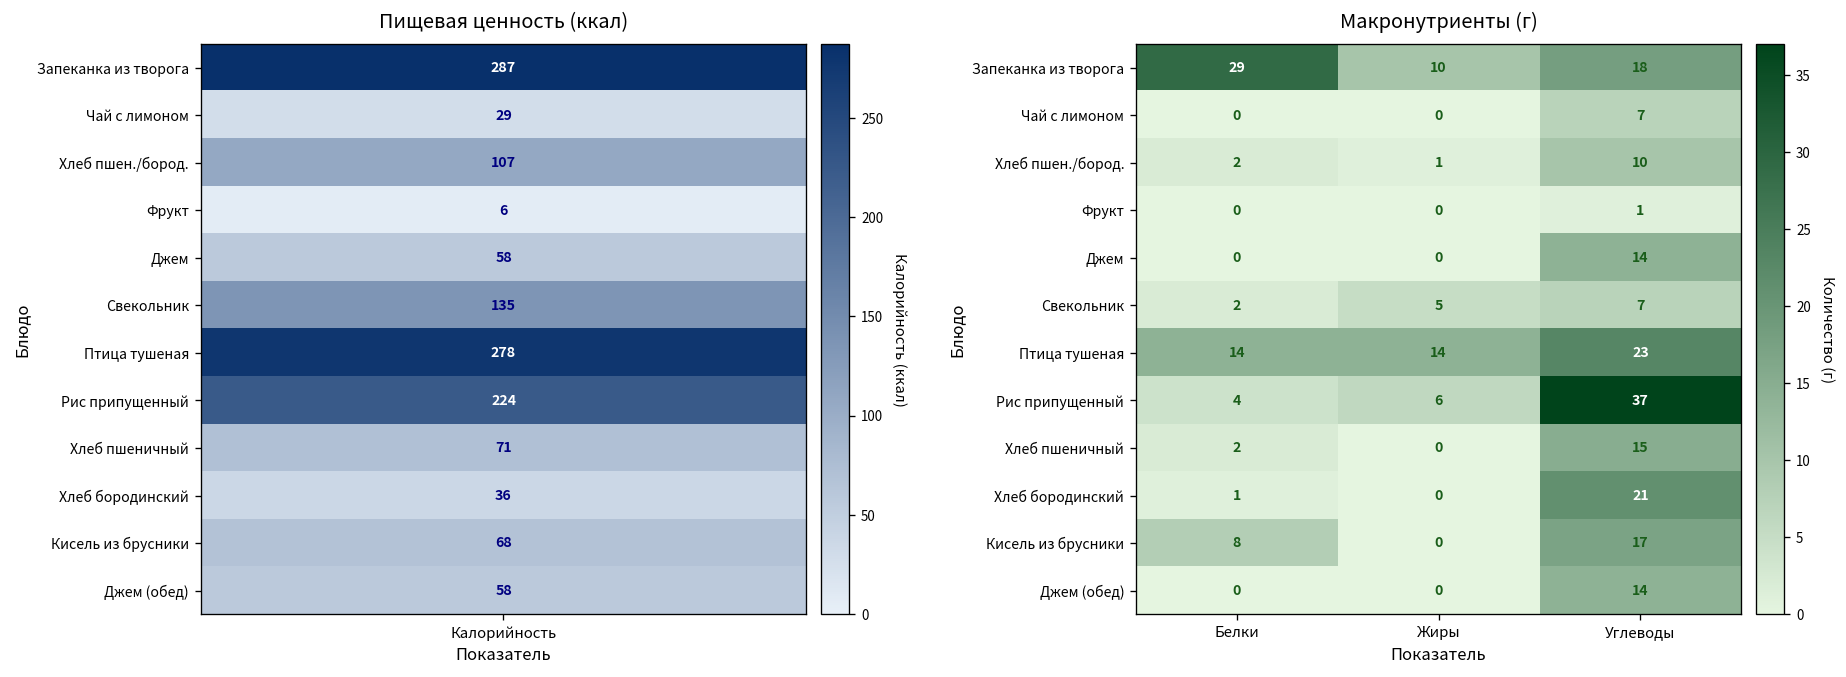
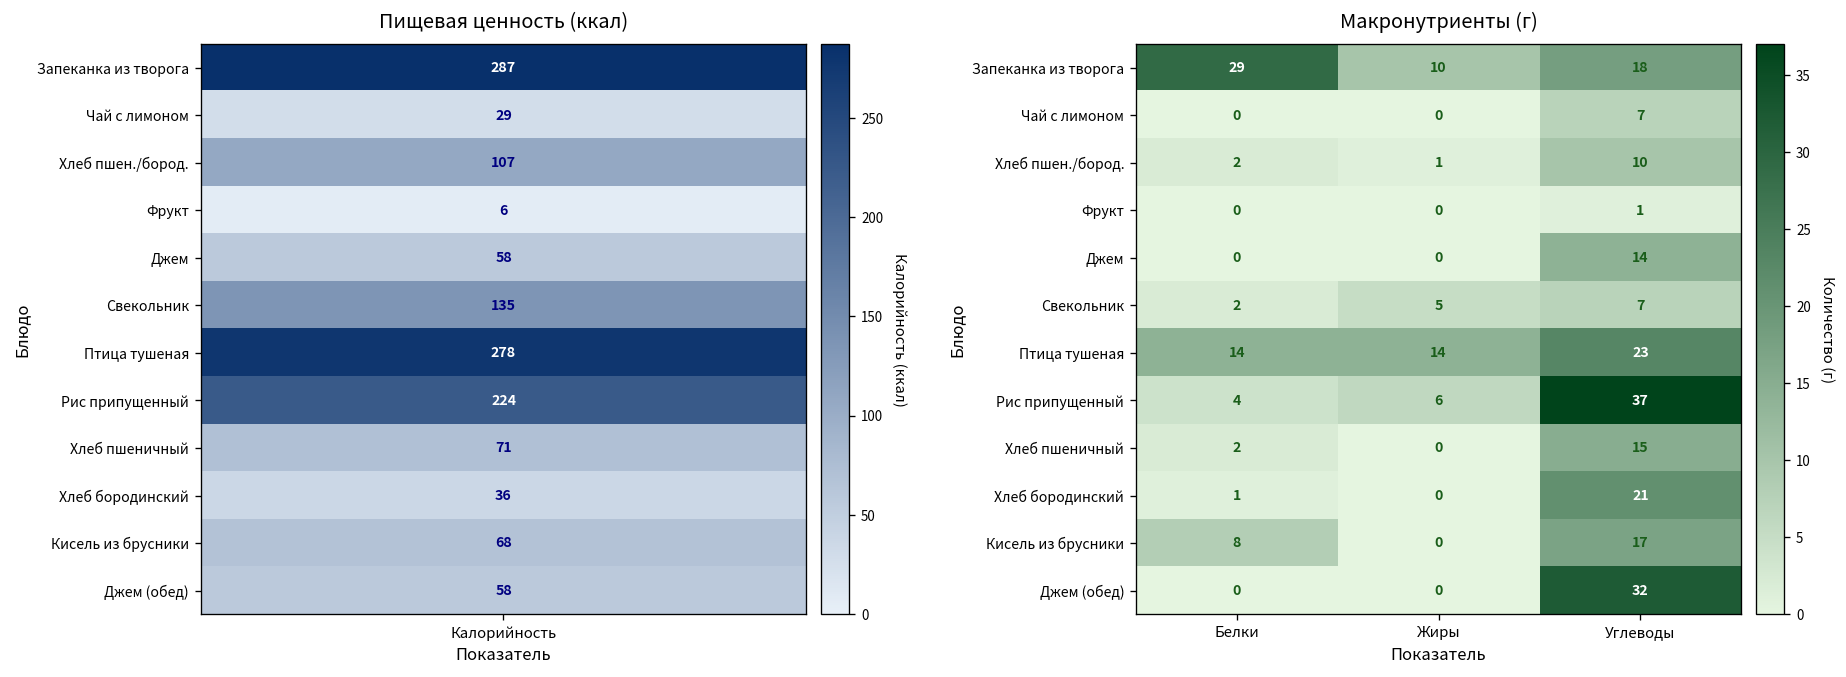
  {
    "Пищевая ценность (ккал)": {
      "Запеканка из творога": {
        "Калорийность": 287
      },
      "Чай с лимоном": {
        "Калорийность": 29
      },
      "Хлеб пшен./бород.": {
        "Калорийность": 107
      },
      "Фрукт": {
        "Калорийность": 6
      },
      "Джем": {
        "Калорийность": 58
      },
      "Свекольник": {
        "Калорийность": 135
      },
      "Птица тушеная": {
        "Калорийность": 278
      },
      "Рис припущенный": {
        "Калорийность": 224
      },
      "Хлеб пшеничный": {
        "Калорийность": 71
      },
      "Хлеб бородинский": {
        "Калорийность": 36
      },
      "Кисель из брусники": {
        "Калорийность": 68
      },
      "Джем (обед)": {
        "Калорийность": 58
      }
    },
    "Макронутриенты (г)": {
      "Запеканка из творога": {
        "Белки": 29,
        "Жиры": 10,
        "Углеводы": 18
      },
      "Чай с лимоном": {
        "Белки": 0,
        "Жиры": 0,
        "Углеводы": 7
      },
      "Хлеб пшен./бород.": {
        "Белки": 2,
        "Жиры": 1,
        "Углеводы": 10
      },
      "Фрукт": {
        "Белки": 0,
        "Жиры": 0,
        "Углеводы": 1
      },
      "Джем": {
        "Белки": 0,
        "Жиры": 0,
        "Углеводы": 14
      },
      "Свекольник": {
        "Белки": 2,
        "Жиры": 5,
        "Углеводы": 7
      },
      "Птица тушеная": {
        "Белки": 14,
        "Жиры": 14,
        "Углеводы": 23
      },
      "Рис припущенный": {
        "Белки": 4,
        "Жиры": 6,
        "Углеводы": 37
      },
      "Хлеб пшеничный": {
        "Белки": 2,
        "Жиры": 0,
        "Углеводы": 15
      },
      "Хлеб бородинский": {
        "Белки": 1,
        "Жиры": 0,
        "Углеводы": 21
      },
      "Кисель из брусники": {
        "Белки": 8,
        "Жиры": 0,
        "Углеводы": 17
      },
      "Джем (обед)": {
        "Белки": 0,
        "Жиры": 0,
-       "Углеводы": 14
+       "Углеводы": 32
      }
    }
  }
